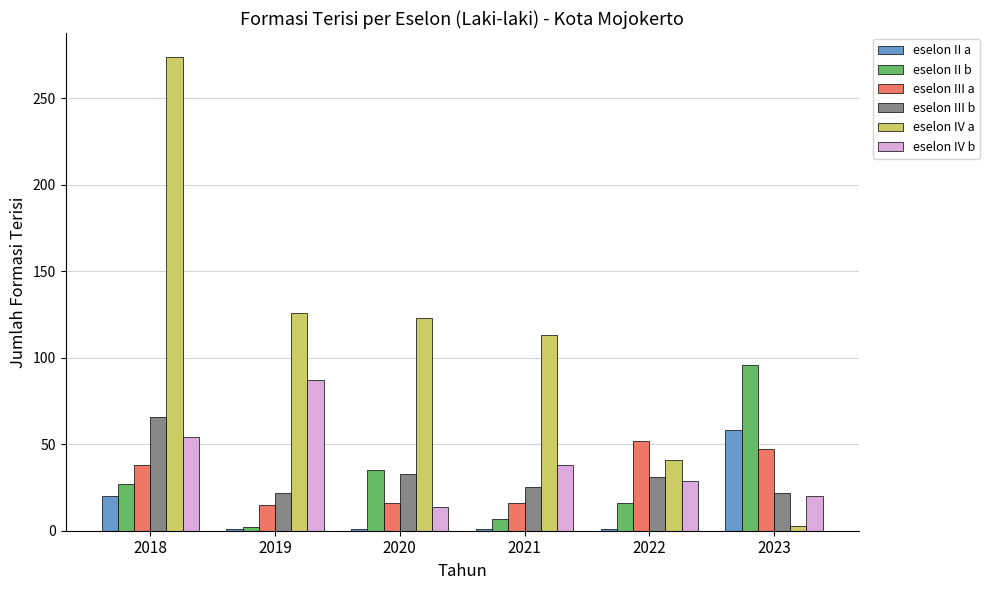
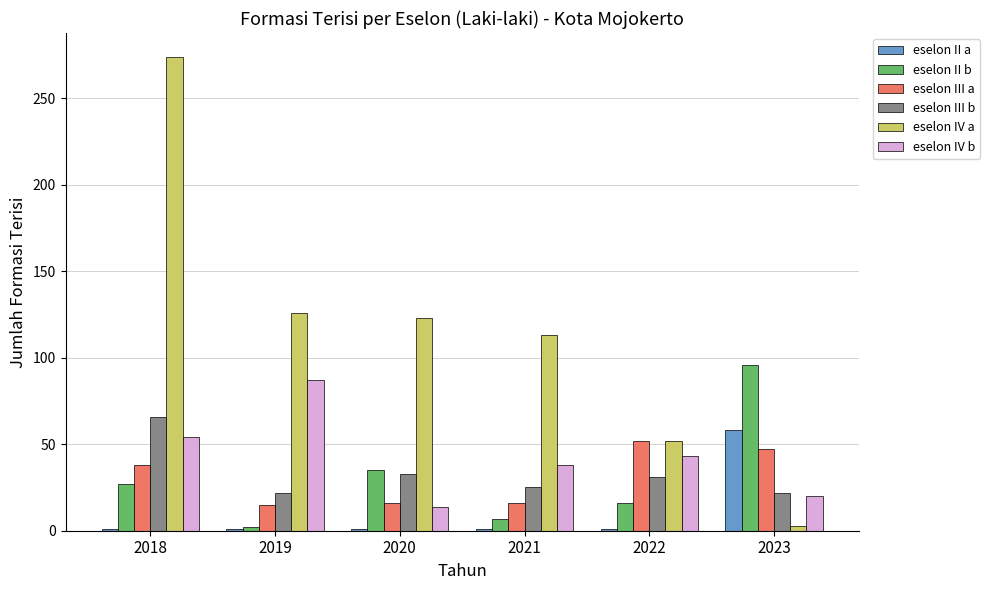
  {
    "eselon II a": {
-     "2018": 20,
+     "2018": 1,
      "2023": 58
    },
    "eselon II b": {
      "2018": 27,
      "2019": 2,
      "2020": 35,
      "2021": 7,
      "2022": 16,
      "2023": 96
    },
    "eselon III a": {
      "2018": 38,
      "2019": 15,
      "2020": 16,
      "2021": 16,
      "2022": 52,
      "2023": 47
    },
    "eselon III b": {
      "2018": 66,
      "2019": 22,
      "2020": 33,
      "2021": 25,
      "2022": 31,
      "2023": 22
    },
    "eselon IV a": {
      "2018": 274,
      "2019": 126,
      "2020": 123,
      "2021": 113,
-     "2022": 41,
+     "2022": 52,
      "2023": 3
    },
    "eselon IV b": {
      "2018": 54,
      "2019": 87,
      "2020": 14,
      "2021": 38,
-     "2022": 29,
+     "2022": 43,
      "2023": 20
    }
  }
